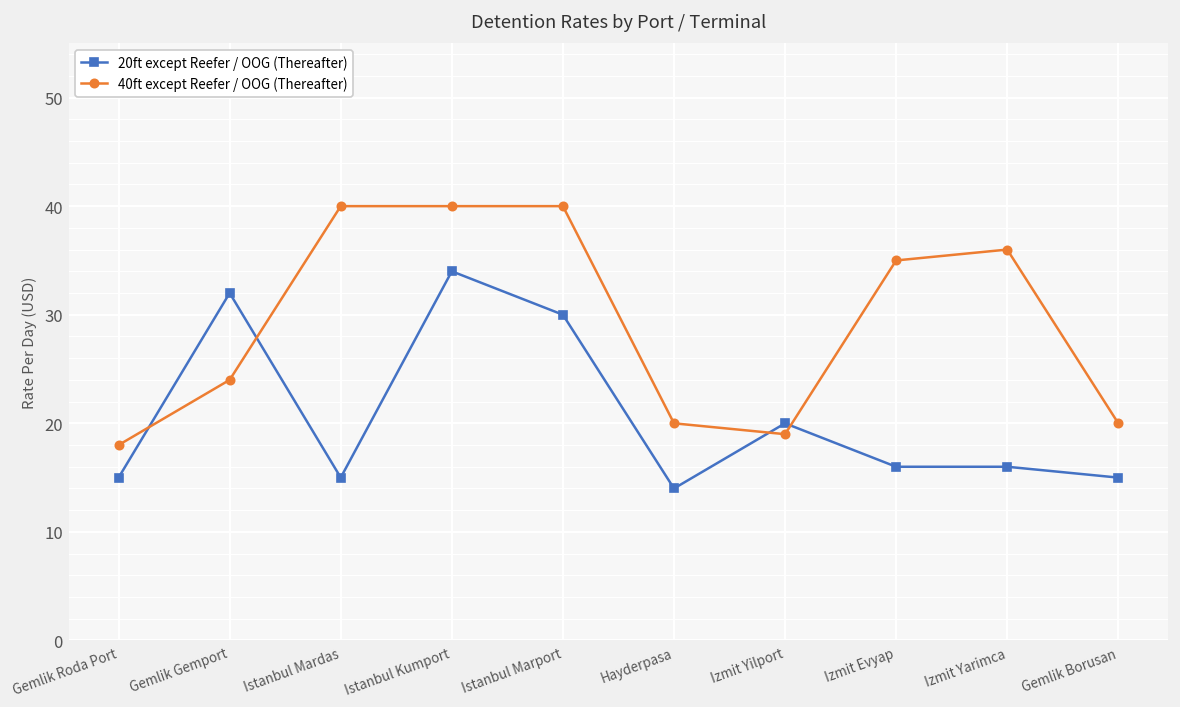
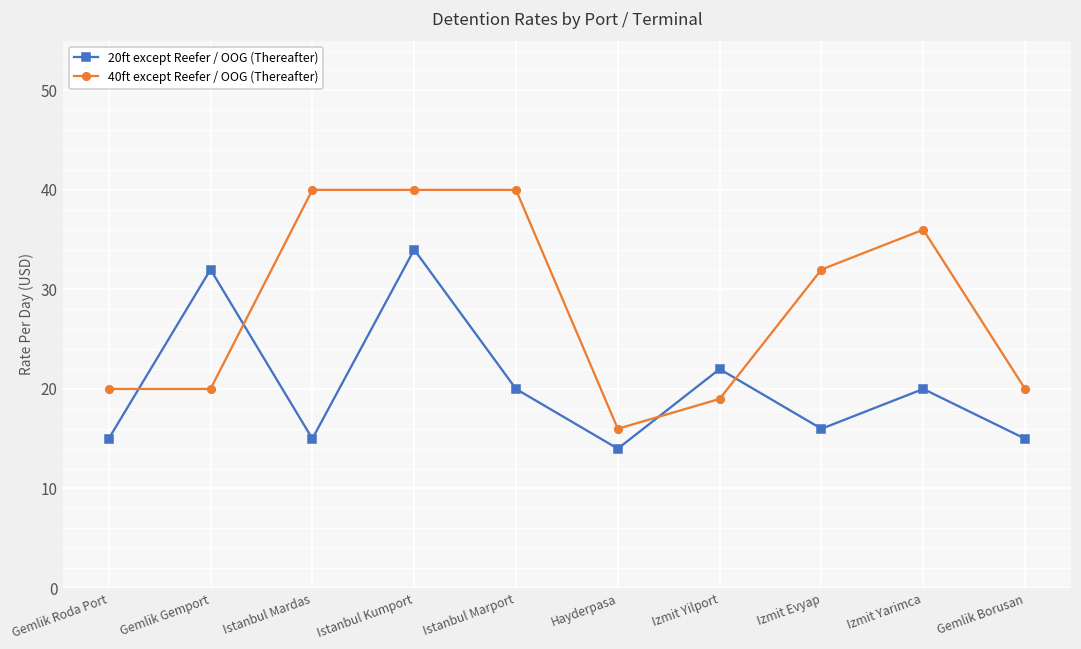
  {
    "20ft except Reefer / OOG (Thereafter)": {
      "Gemlik Roda Port": 15,
      "Gemlik Gemport": 32,
      "Istanbul Mardas": 15,
      "Istanbul Kumport": 34,
-     "Istanbul Marport": 30,
+     "Istanbul Marport": 20,
      "Hayderpasa": 14,
-     "Izmit Yilport": 20,
+     "Izmit Yilport": 22,
      "Izmit Evyap": 16,
-     "Izmit Yarimca": 16,
+     "Izmit Yarimca": 20,
      "Gemlik Borusan": 15
    },
    "40ft except Reefer / OOG (Thereafter)": {
-     "Gemlik Roda Port": 18,
-     "Gemlik Gemport": 24,
+     "Gemlik Roda Port": 20,
+     "Gemlik Gemport": 20,
      "Istanbul Mardas": 40,
      "Istanbul Kumport": 40,
      "Istanbul Marport": 40,
-     "Hayderpasa": 20,
+     "Hayderpasa": 16,
      "Izmit Yilport": 19,
-     "Izmit Evyap": 35,
+     "Izmit Evyap": 32,
      "Izmit Yarimca": 36,
      "Gemlik Borusan": 20
    }
  }
